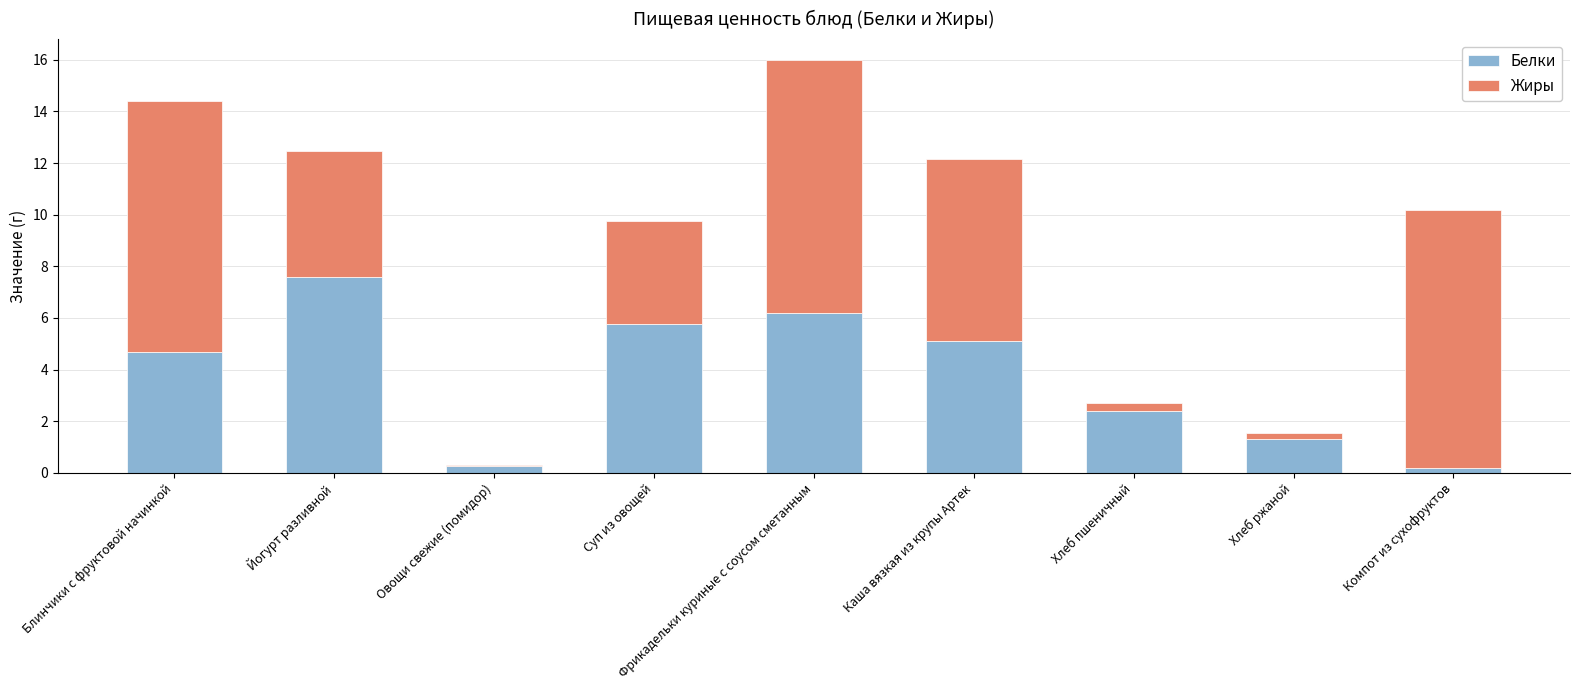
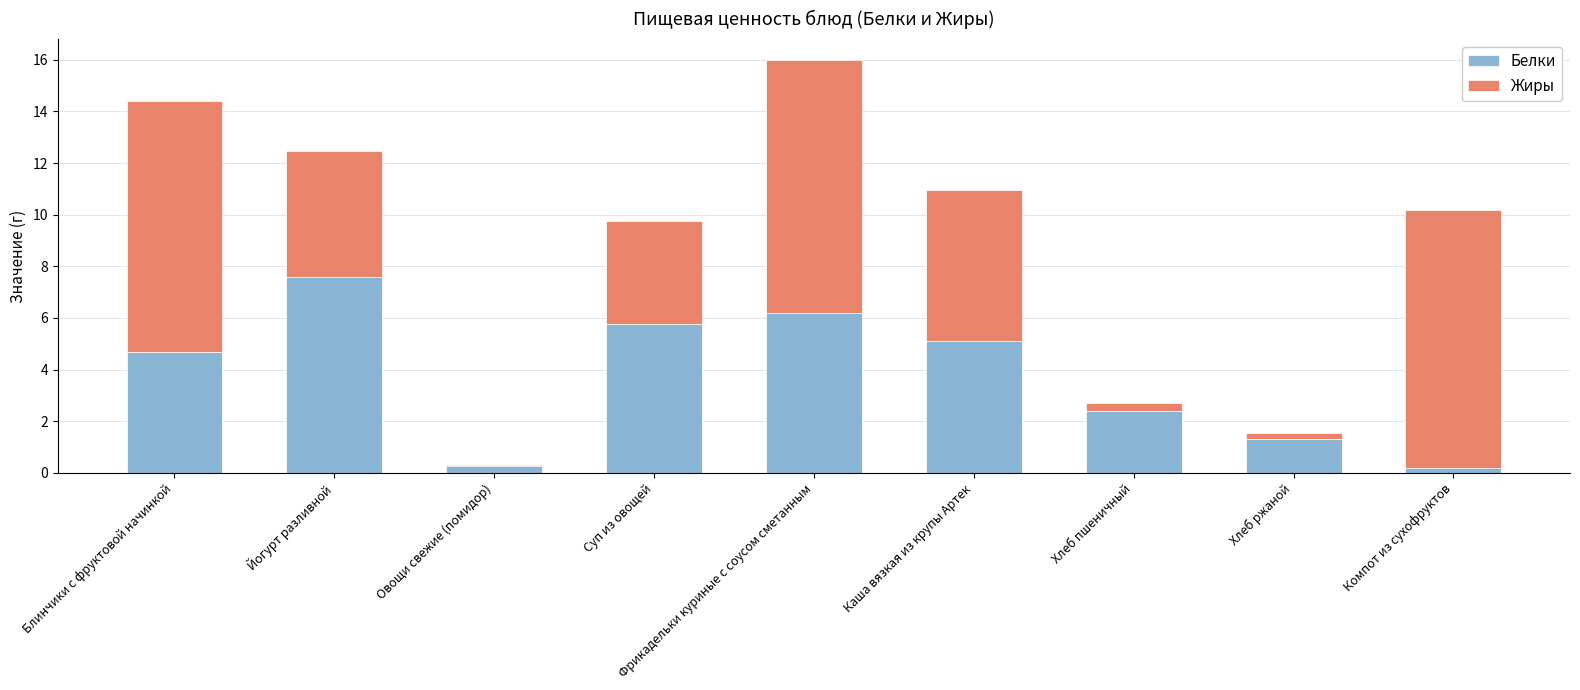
  {
    "Белки": {
      "Блинчики с фруктовой начинкой": 4.7,
      "Йогурт разливной": 7.6,
      "Овощи свежие (помидор)": 0.3,
      "Суп из овощей": 5.8,
      "Фрикадельки куриные с соусом сметанным": 6.2,
      "Каша вязкая из крупы Артек": 5.1,
      "Хлеб пшеничный": 2.4,
      "Хлеб ржаной": 1.3,
      "Компот из сухофруктов": 0.2
    },
    "Жиры": {
      "Блинчики с фруктовой начинкой": 9.7,
      "Йогурт разливной": 4.9,
      "Суп из овощей": 4.0,
      "Фрикадельки куриные с соусом сметанным": 9.8,
-     "Каша вязкая из крупы Артек": 7.1,
+     "Каша вязкая из крупы Артек": 5.9,
      "Хлеб пшеничный": 0.3,
      "Хлеб ржаной": 0.2,
      "Компот из сухофруктов": 10.0
    }
  }
